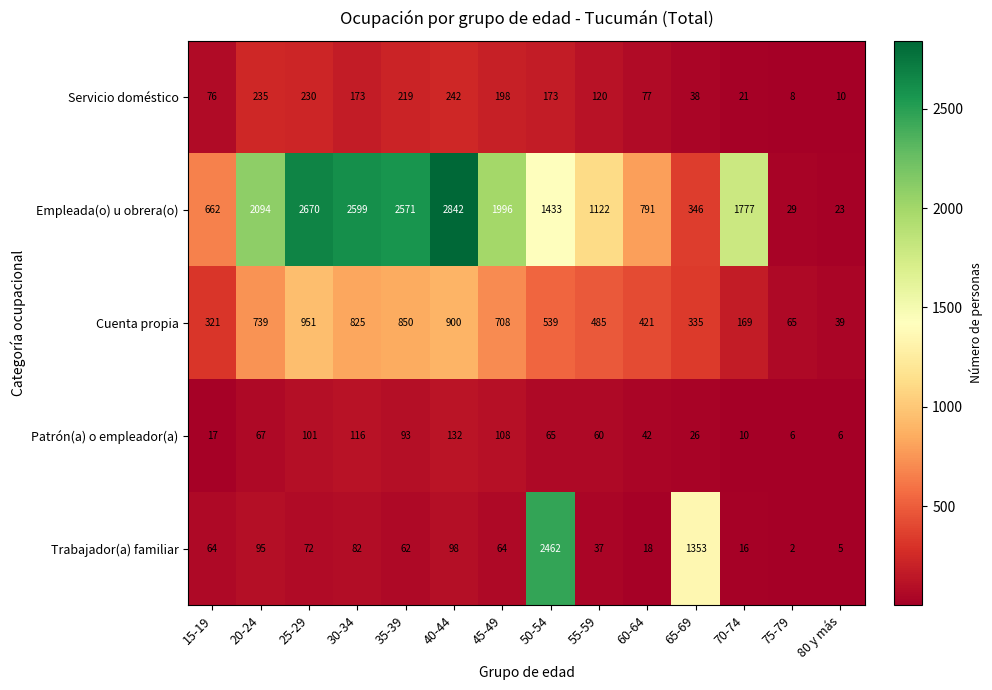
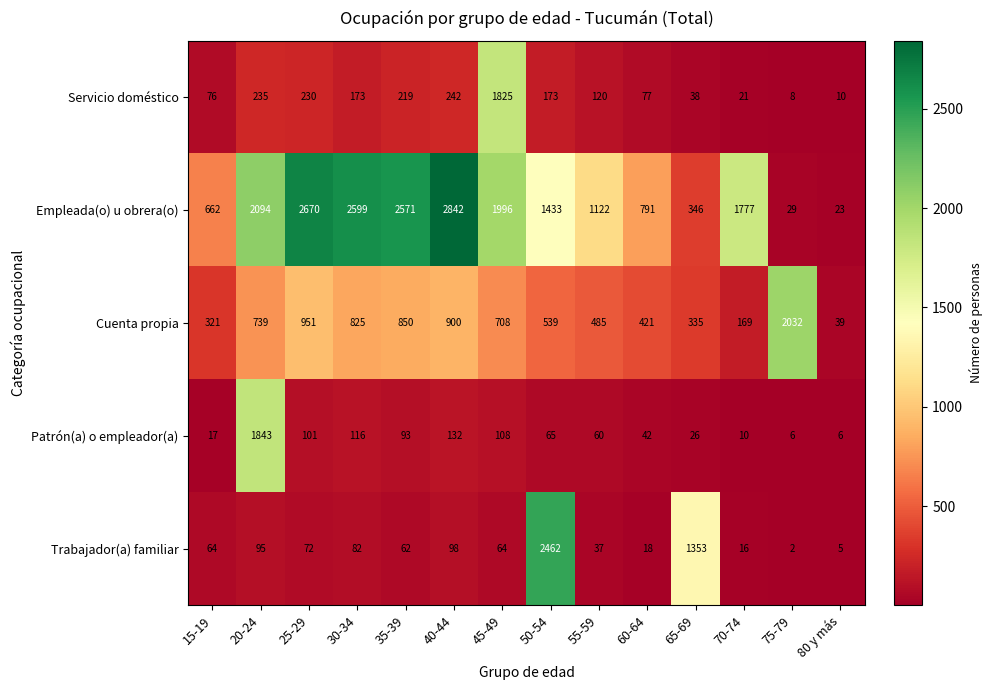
  {
    "Servicio doméstico": {
      "15-19": 76,
      "20-24": 235,
      "25-29": 230,
      "30-34": 173,
      "35-39": 219,
      "40-44": 242,
-     "45-49": 198,
+     "45-49": 1825,
      "50-54": 173,
      "55-59": 120,
      "60-64": 77,
      "65-69": 38,
      "70-74": 21,
      "75-79": 8,
      "80 y más": 10
    },
    "Empleada(o) u obrera(o)": {
      "15-19": 662,
      "20-24": 2094,
      "25-29": 2670,
      "30-34": 2599,
      "35-39": 2571,
      "40-44": 2842,
      "45-49": 1996,
      "50-54": 1433,
      "55-59": 1122,
      "60-64": 791,
      "65-69": 346,
      "70-74": 1777,
      "75-79": 29,
      "80 y más": 23
    },
    "Cuenta propia": {
      "15-19": 321,
      "20-24": 739,
      "25-29": 951,
      "30-34": 825,
      "35-39": 850,
      "40-44": 900,
      "45-49": 708,
      "50-54": 539,
      "55-59": 485,
      "60-64": 421,
      "65-69": 335,
      "70-74": 169,
-     "75-79": 65,
+     "75-79": 2032,
      "80 y más": 39
    },
    "Patrón(a) o empleador(a)": {
      "15-19": 17,
-     "20-24": 67,
+     "20-24": 1843,
      "25-29": 101,
      "30-34": 116,
      "35-39": 93,
      "40-44": 132,
      "45-49": 108,
      "50-54": 65,
      "55-59": 60,
      "60-64": 42,
      "65-69": 26,
      "70-74": 10,
      "75-79": 6,
      "80 y más": 6
    },
    "Trabajador(a) familiar": {
      "15-19": 64,
      "20-24": 95,
      "25-29": 72,
      "30-34": 82,
      "35-39": 62,
      "40-44": 98,
      "45-49": 64,
      "50-54": 2462,
      "55-59": 37,
      "60-64": 18,
      "65-69": 1353,
      "70-74": 16,
      "75-79": 2,
      "80 y más": 5
    }
  }
